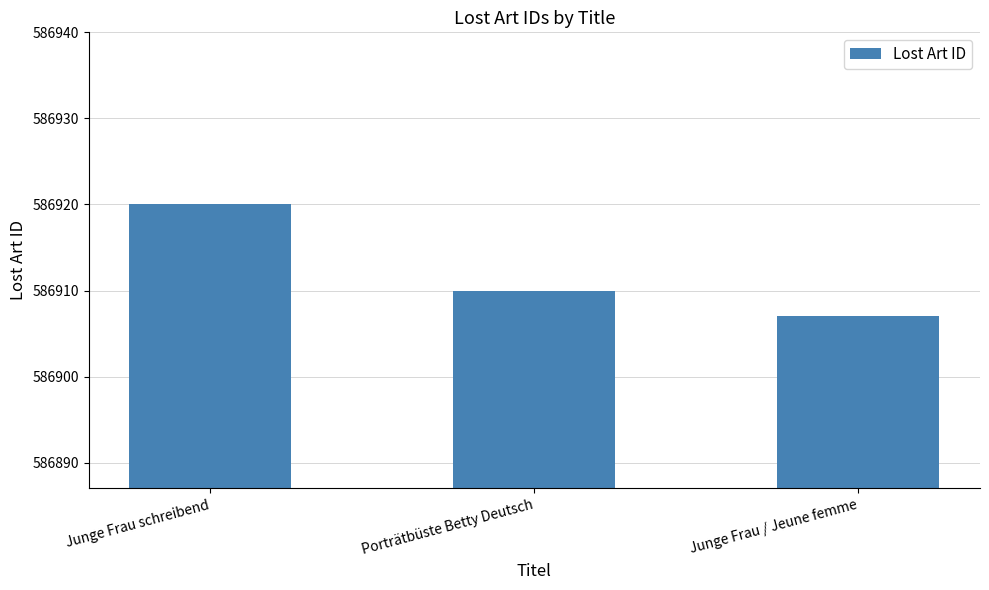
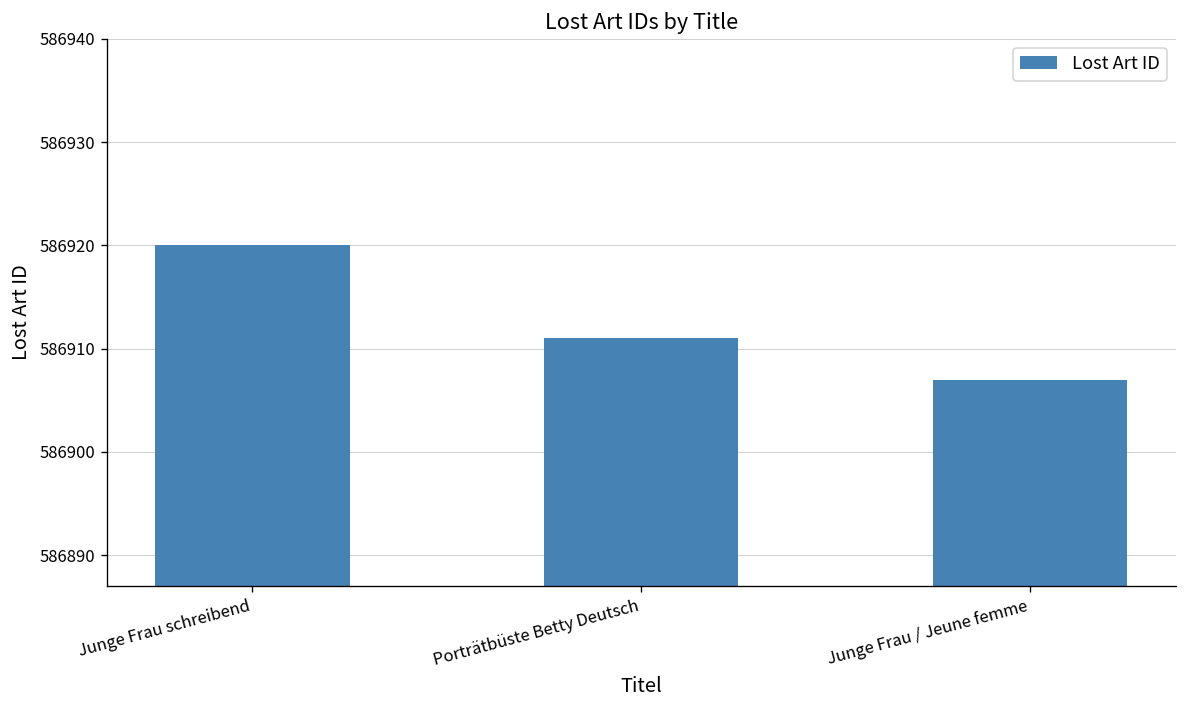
  {
    "Junge Frau schreibend": 586920,
-   "Porträtbüste Betty Deutsch": 586910,
+   "Porträtbüste Betty Deutsch": 586911,
    "Junge Frau / Jeune femme": 586907
  }
